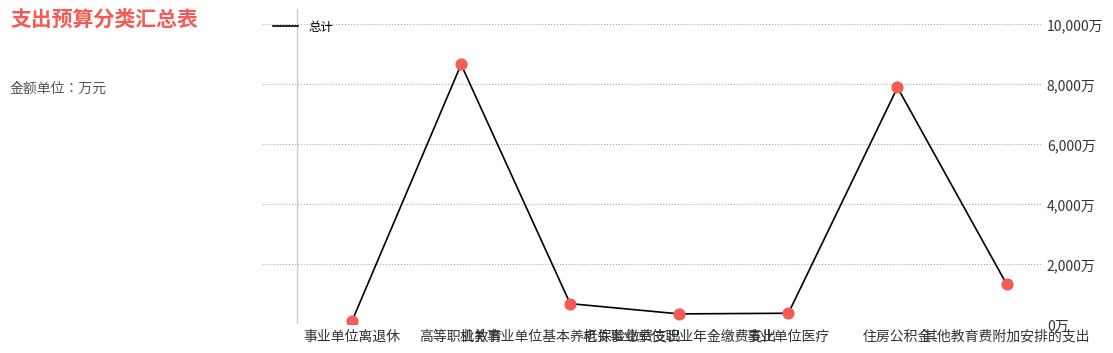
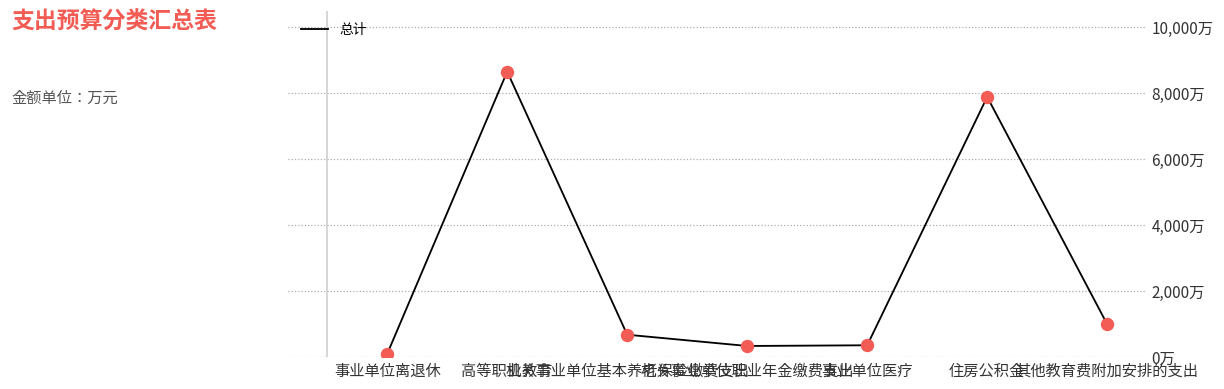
  {
    "事业单位离退休": "100万",
    "住房公积金": "7,900万",
-   "其他教育费附加安排的支出": "1,300万"
+   "其他教育费附加安排的支出": "1,000万"
  }
